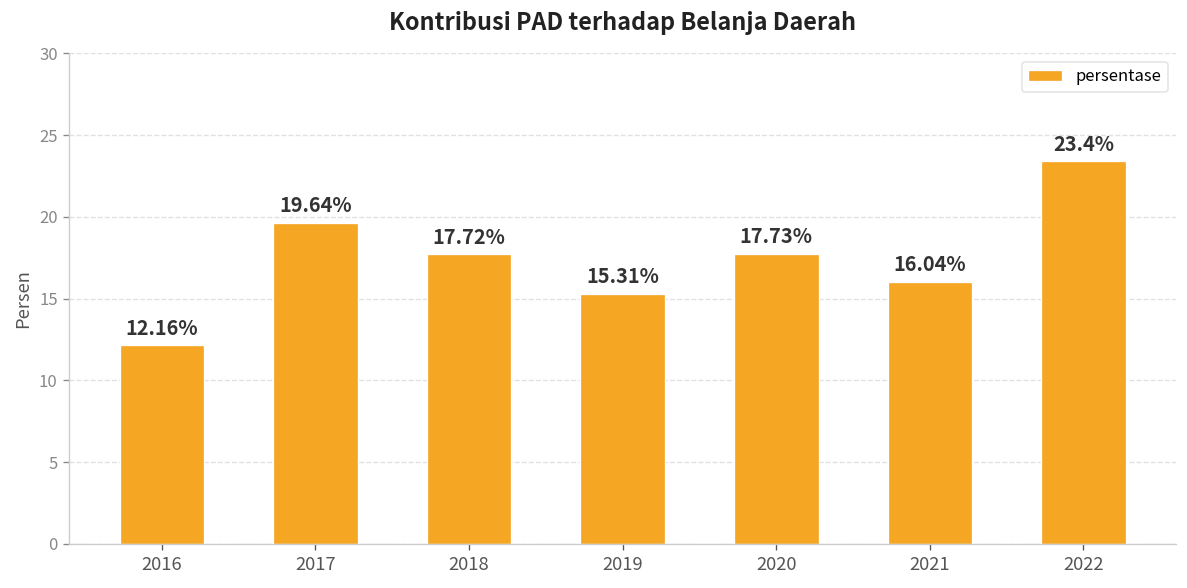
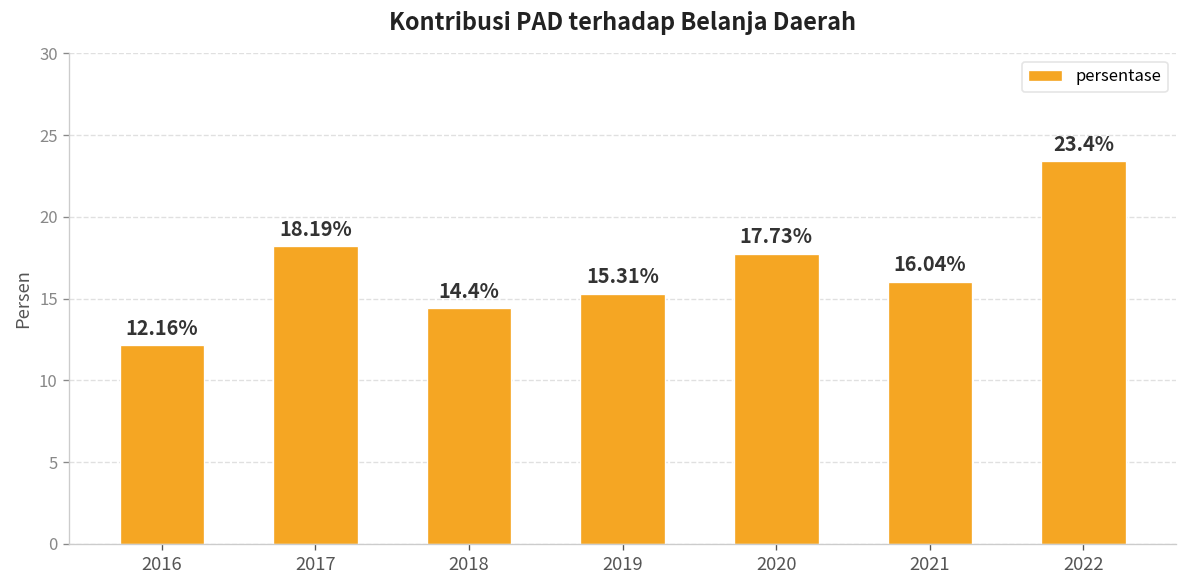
  {
    "2016": "12.16%",
-   "2017": "19.64%",
-   "2018": "17.72%",
+   "2017": "18.19%",
+   "2018": "14.4%",
    "2019": "15.31%",
    "2020": "17.73%",
    "2021": "16.04%",
    "2022": "23.4%"
  }
